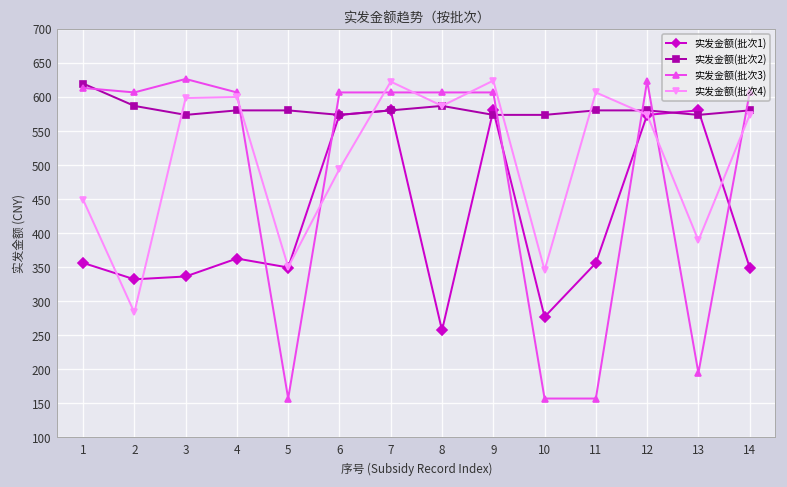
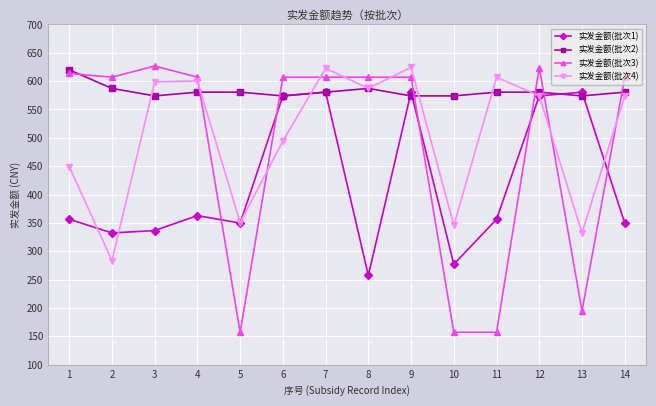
  {
    "实发金额(批次3)": {
      "1": 610,
      "2": 610,
      "3": 630,
      "4": 610,
      "5": 160,
      "6": 610,
      "7": 610,
      "8": 610,
      "9": 610,
      "10": 160,
      "11": 160,
      "12": 620,
      "13": 190
    },
    "实发金额(批次4)": {
      "1": 450,
      "2": 280,
      "3": 600,
      "4": 600,
      "6": 490,
      "7": 620,
      "9": 620,
      "10": 350,
      "11": 610,
-     "13": 390,
+     "13": 330,
      "14": 570
    }
  }
